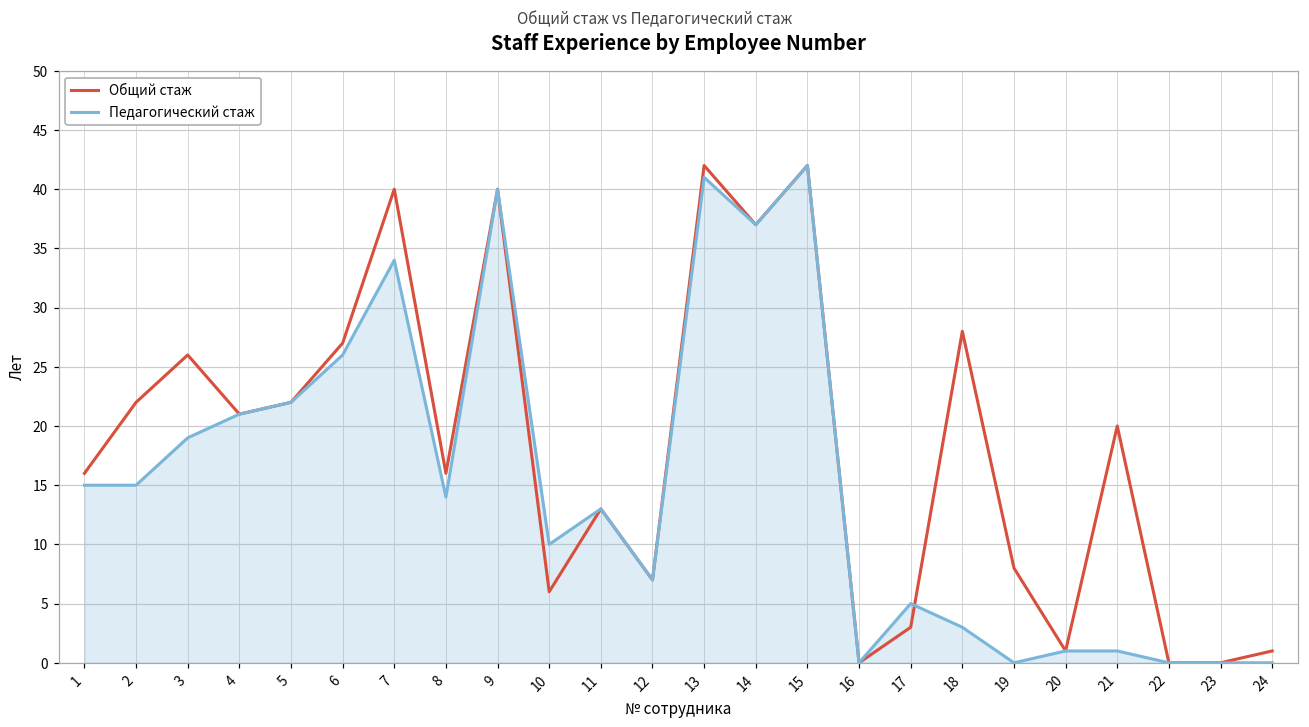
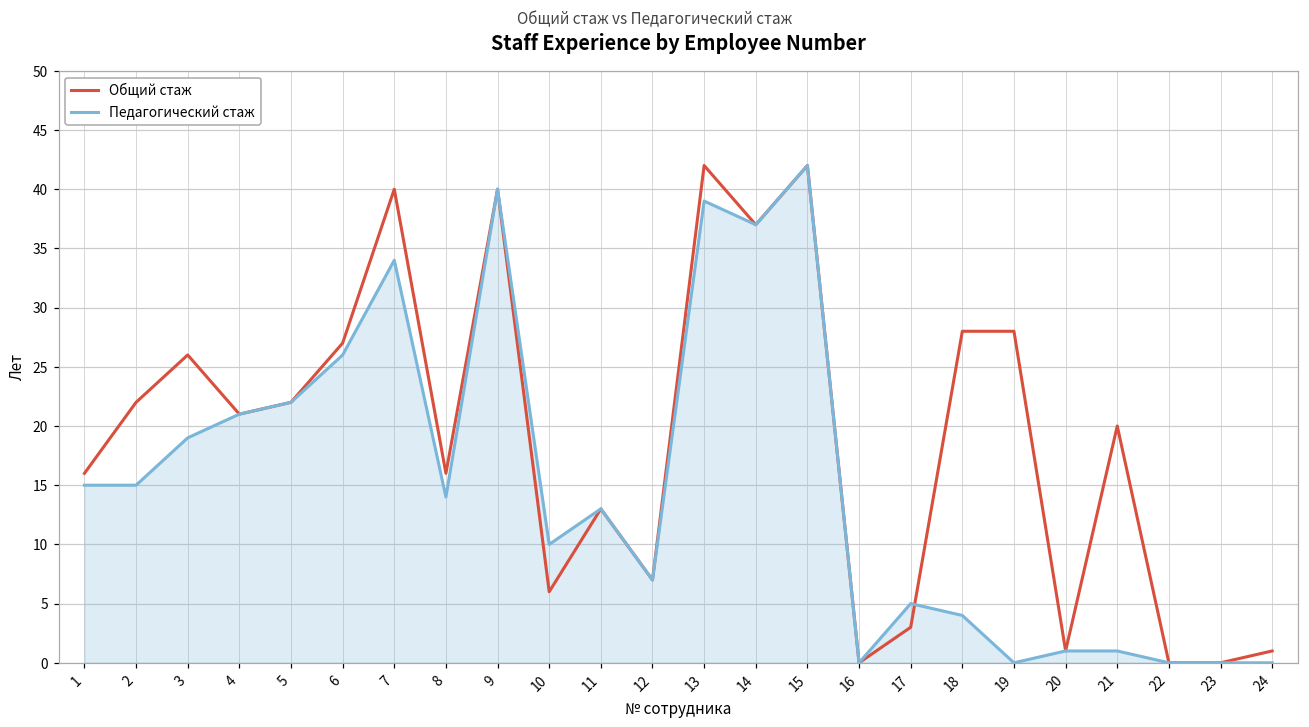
  {
    "Общий стаж": {
      "1": 16,
      "2": 22,
      "3": 26,
      "6": 27,
      "7": 40,
      "8": 16,
      "10": 6,
      "13": 42,
      "17": 3,
      "18": 28,
-     "19": 8,
+     "19": 28,
      "21": 20,
      "24": 1
    },
    "Педагогический стаж": {
      "1": 15,
      "2": 15,
      "3": 19,
      "6": 26,
      "7": 34,
      "8": 14,
      "10": 10,
-     "13": 41,
+     "13": 39,
      "17": 5,
-     "18": 3,
+     "18": 4,
      "19": 0,
      "21": 1,
      "24": 0
    }
  }
